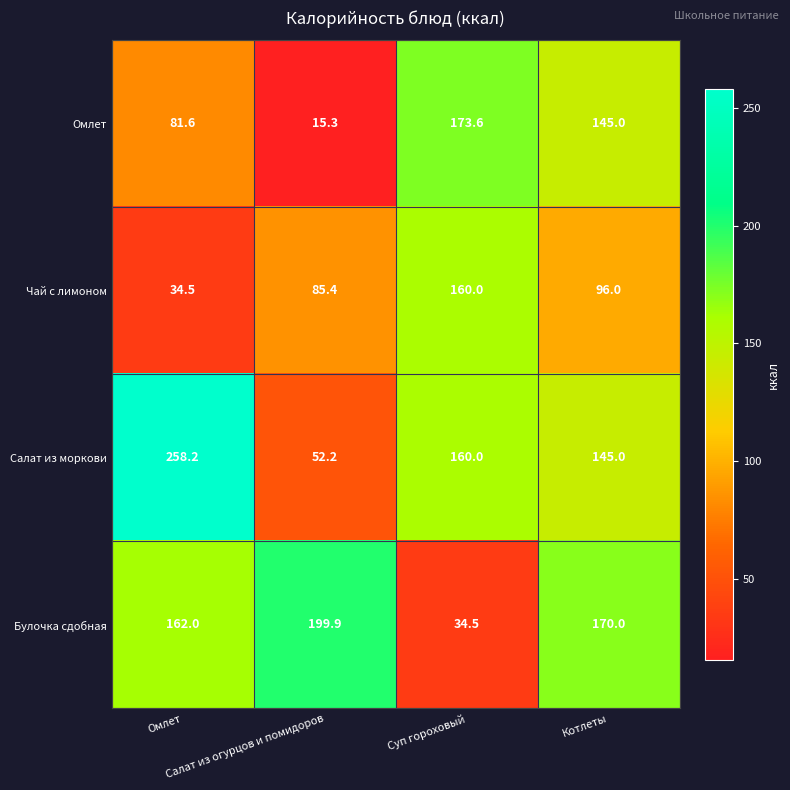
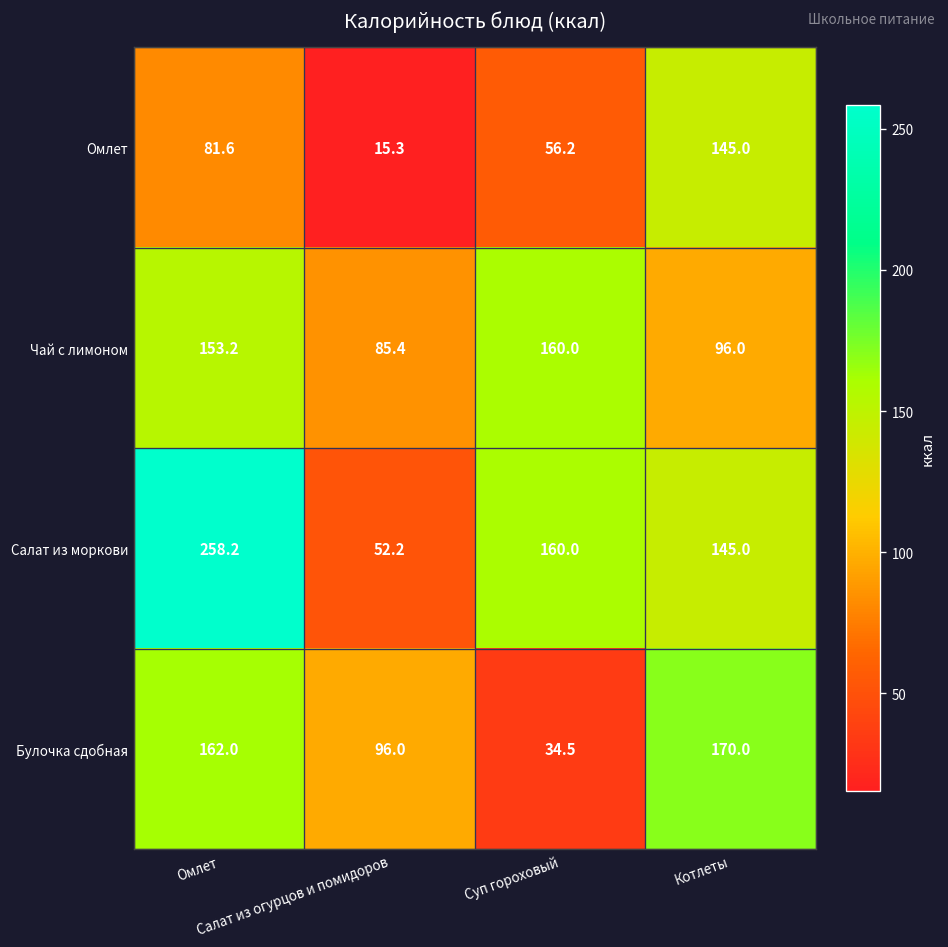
  {
    "Омлет": {
      "Омлет": 81.6,
      "Салат из огурцов и помидоров": 15.3,
-     "Суп гороховый": 173.6,
+     "Суп гороховый": 56.2,
      "Котлеты": 145.0
    },
    "Чай с лимоном": {
-     "Омлет": 34.5,
+     "Омлет": 153.2,
      "Салат из огурцов и помидоров": 85.4,
      "Суп гороховый": 160.0,
      "Котлеты": 96.0
    },
    "Салат из моркови": {
      "Омлет": 258.2,
      "Салат из огурцов и помидоров": 52.2,
      "Суп гороховый": 160.0,
      "Котлеты": 145.0
    },
    "Булочка сдобная": {
      "Омлет": 162.0,
-     "Салат из огурцов и помидоров": 199.9,
+     "Салат из огурцов и помидоров": 96.0,
      "Суп гороховый": 34.5,
      "Котлеты": 170.0
    }
  }
